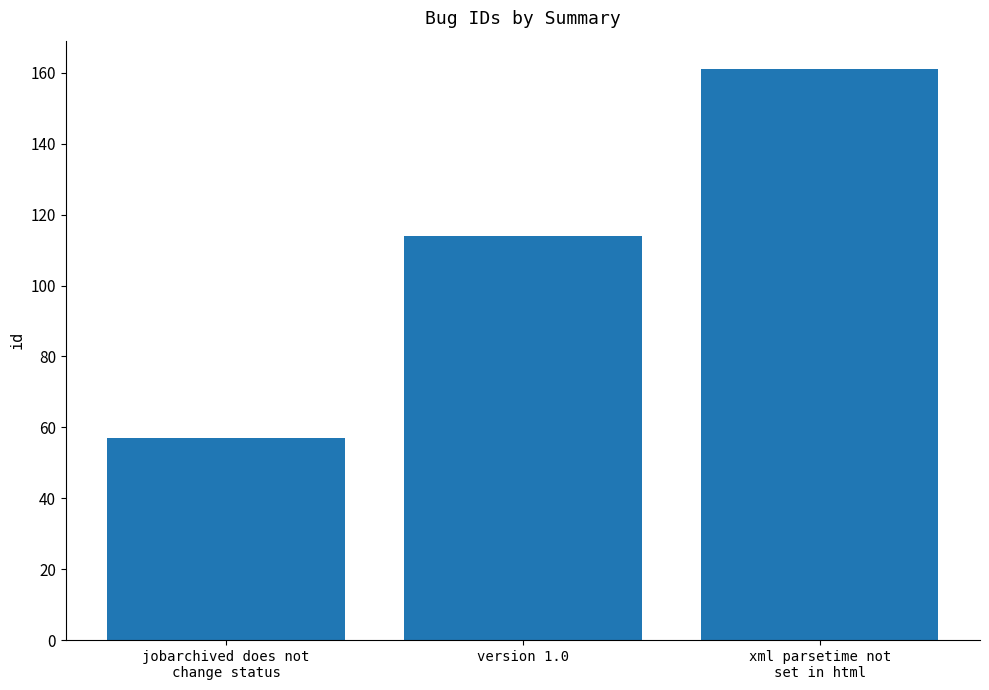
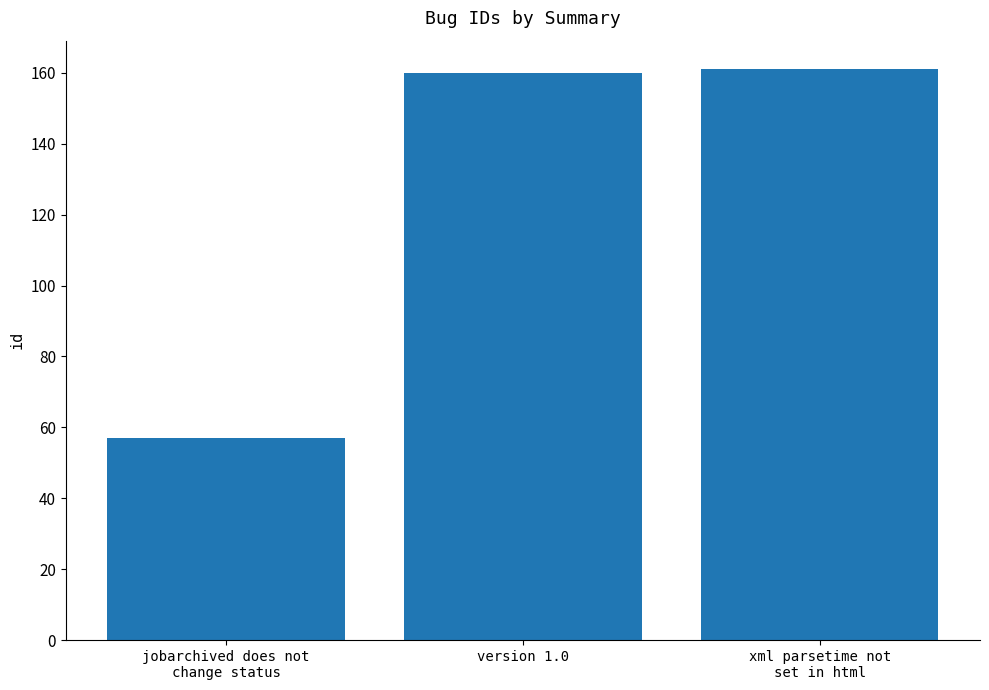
  {
    "jobarchived does not change status": 57,
-   "version 1.0": 114,
+   "version 1.0": 160,
    "xml parsetime not set in html": 161
  }
